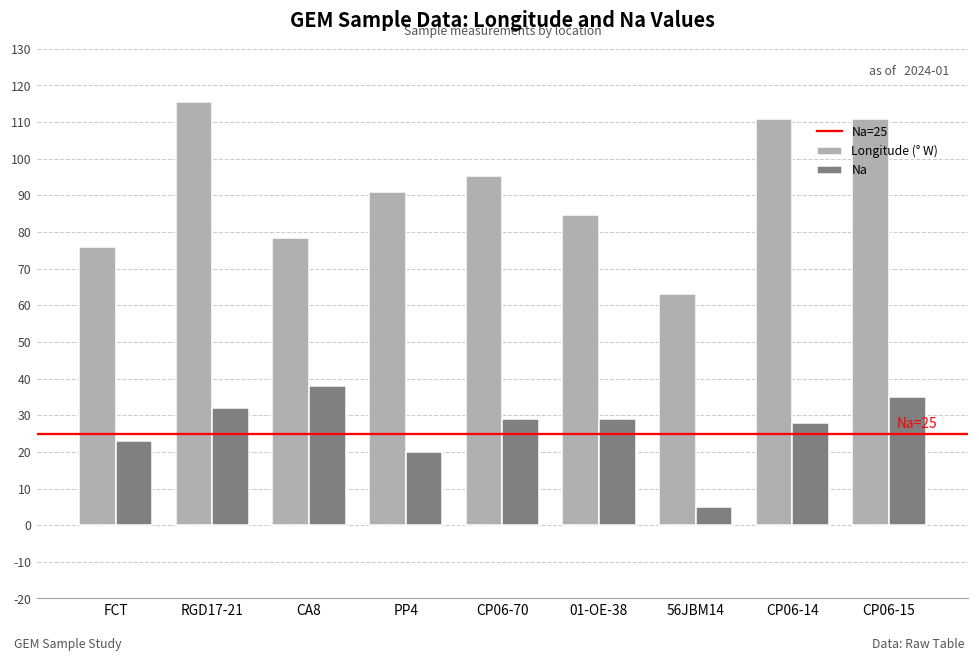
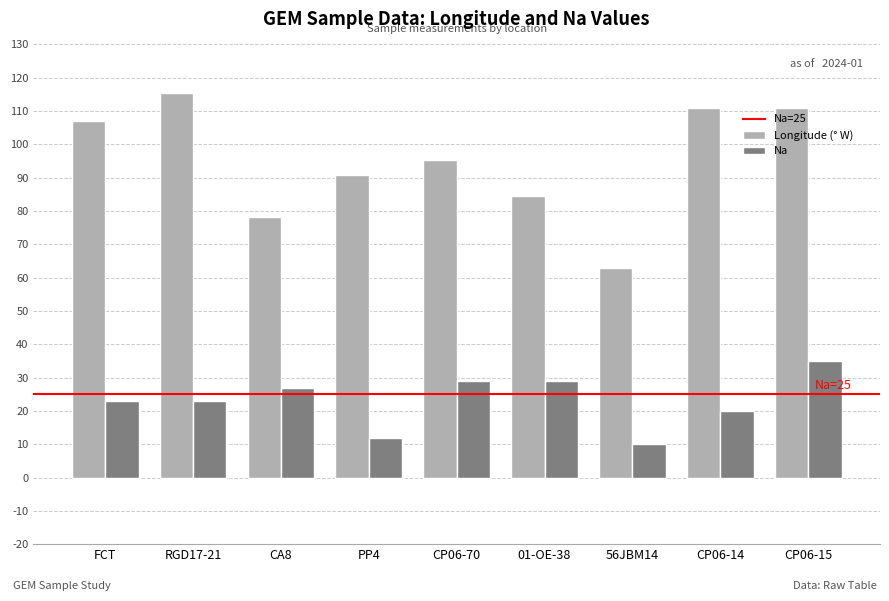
  {
    "Longitude (° W)": {
-     "FCT": 76,
+     "FCT": 107,
      "RGD17-21": 116,
      "CA8": 78,
      "PP4": 91,
      "CP06-70": 95,
      "01-OE-38": 85,
      "56JBM14": 63,
      "CP06-14": 111,
      "CP06-15": 111
    },
    "Na": {
      "FCT": 23,
-     "RGD17-21": 32,
-     "CA8": 38,
-     "PP4": 20,
+     "RGD17-21": 23,
+     "CA8": 27,
+     "PP4": 12,
      "CP06-70": 29,
      "01-OE-38": 29,
-     "56JBM14": 5,
-     "CP06-14": 28
+     "56JBM14": 10,
+     "CP06-14": 20
    }
  }
